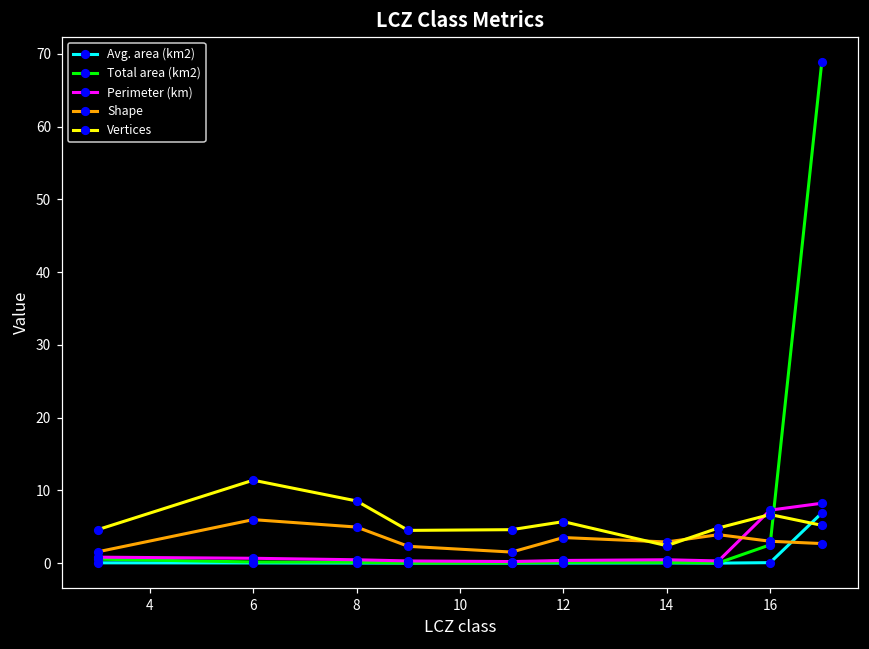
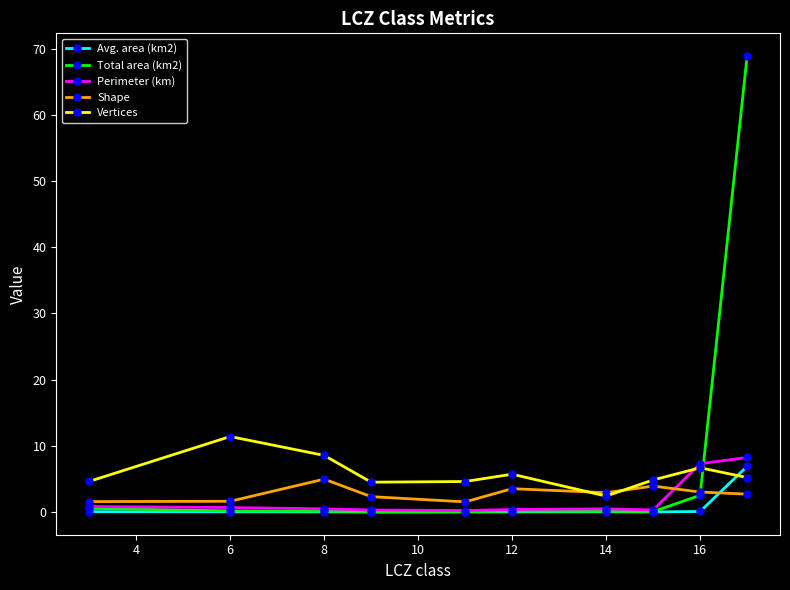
  {
    "Avg. area (km2)": {
      "16": 0
    },
    "Total area (km2)": {
      "16": 3
    },
    "Perimeter (km)": {
      "6": 1,
      "16": 7
    },
    "Shape": {
-     "6": 6,
+     "6": 2,
      "8": 5,
      "12": 4,
      "14": 3,
      "16": 3
    },
    "Vertices": {
      "6": 11,
      "8": 9,
      "12": 6,
      "14": 2,
      "16": 7
    }
  }
